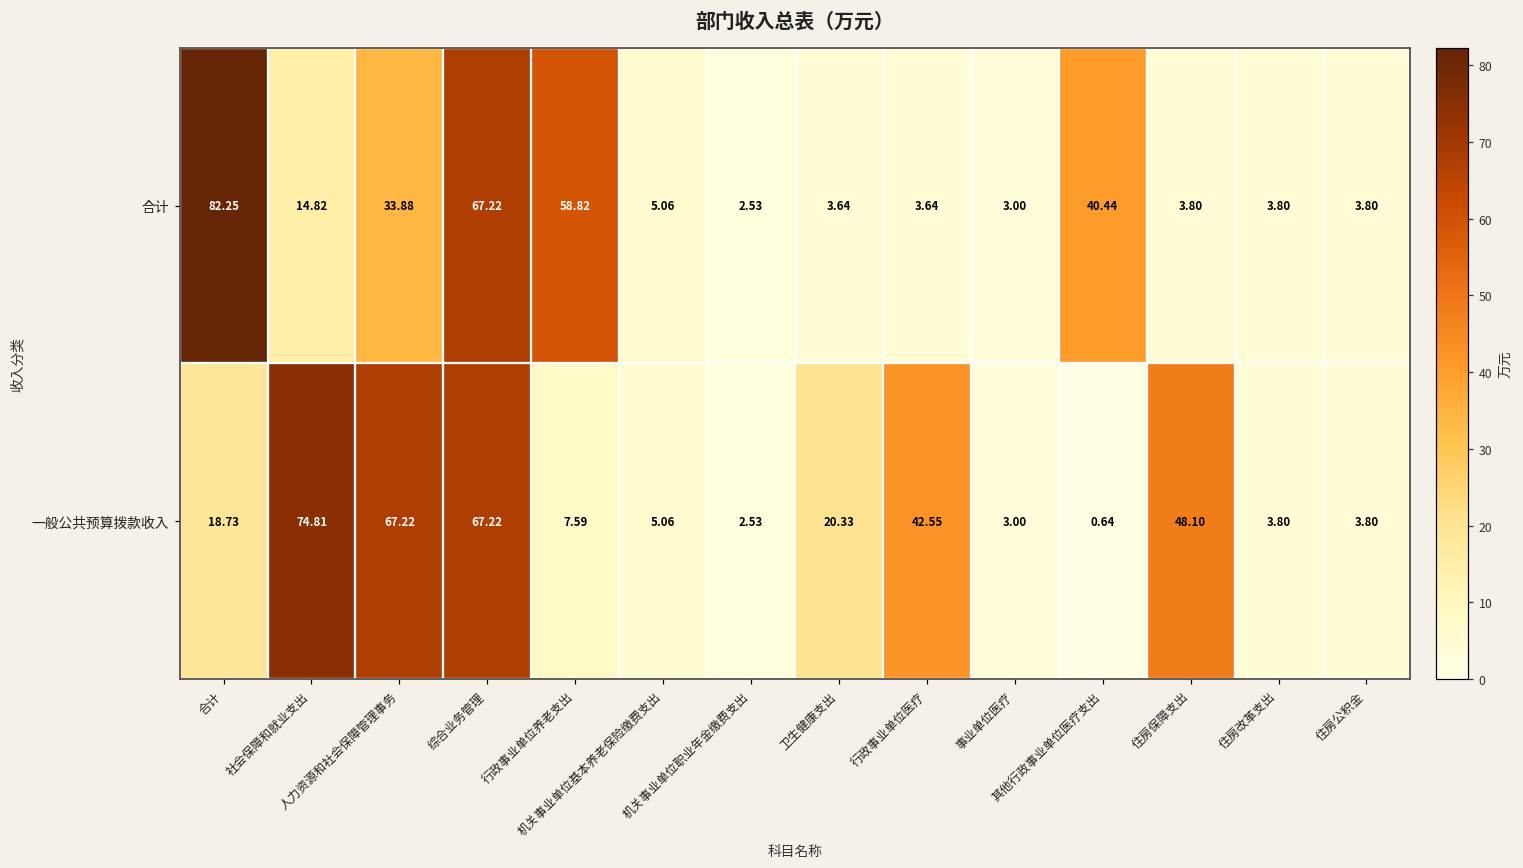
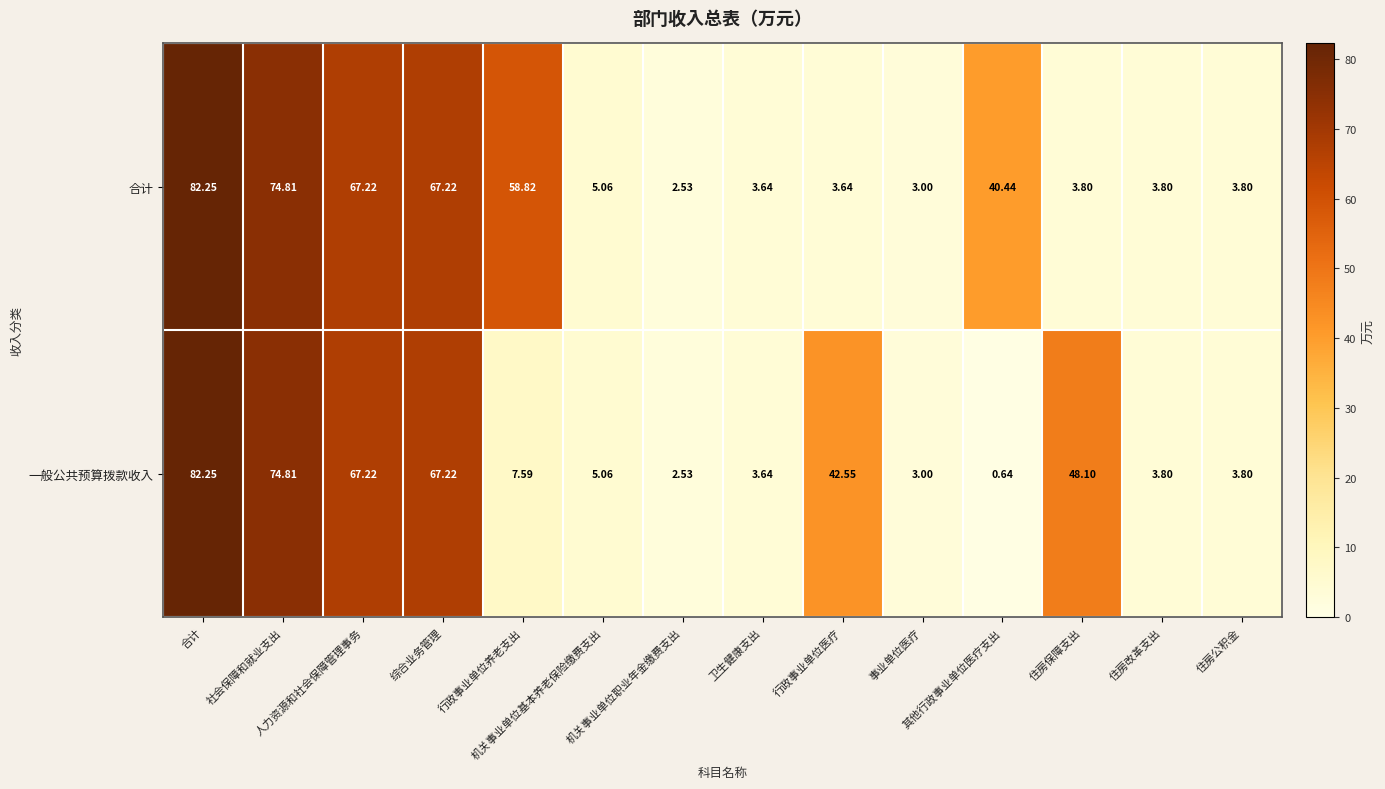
  {
    "合计": {
      "合计": 82.25,
-     "社会保障和就业支出": 14.82,
-     "人力资源和社会保障管理事务": 33.88,
+     "社会保障和就业支出": 74.81,
+     "人力资源和社会保障管理事务": 67.22,
      "综合业务管理": 67.22,
      "行政事业单位养老支出": 58.82,
      "机关事业单位基本养老保险缴费支出": 5.06,
      "机关事业单位职业年金缴费支出": 2.53,
      "卫生健康支出": 3.64,
      "行政事业单位医疗": 3.64,
      "事业单位医疗": 3.00,
      "其他行政事业单位医疗支出": 40.44,
      "住房保障支出": 3.80,
      "住房改革支出": 3.80,
      "住房公积金": 3.80
    },
    "一般公共预算拨款收入": {
-     "合计": 18.73,
+     "合计": 82.25,
      "社会保障和就业支出": 74.81,
      "人力资源和社会保障管理事务": 67.22,
      "综合业务管理": 67.22,
      "行政事业单位养老支出": 7.59,
      "机关事业单位基本养老保险缴费支出": 5.06,
      "机关事业单位职业年金缴费支出": 2.53,
-     "卫生健康支出": 20.33,
+     "卫生健康支出": 3.64,
      "行政事业单位医疗": 42.55,
      "事业单位医疗": 3.00,
      "其他行政事业单位医疗支出": 0.64,
      "住房保障支出": 48.10,
      "住房改革支出": 3.80,
      "住房公积金": 3.80
    }
  }
